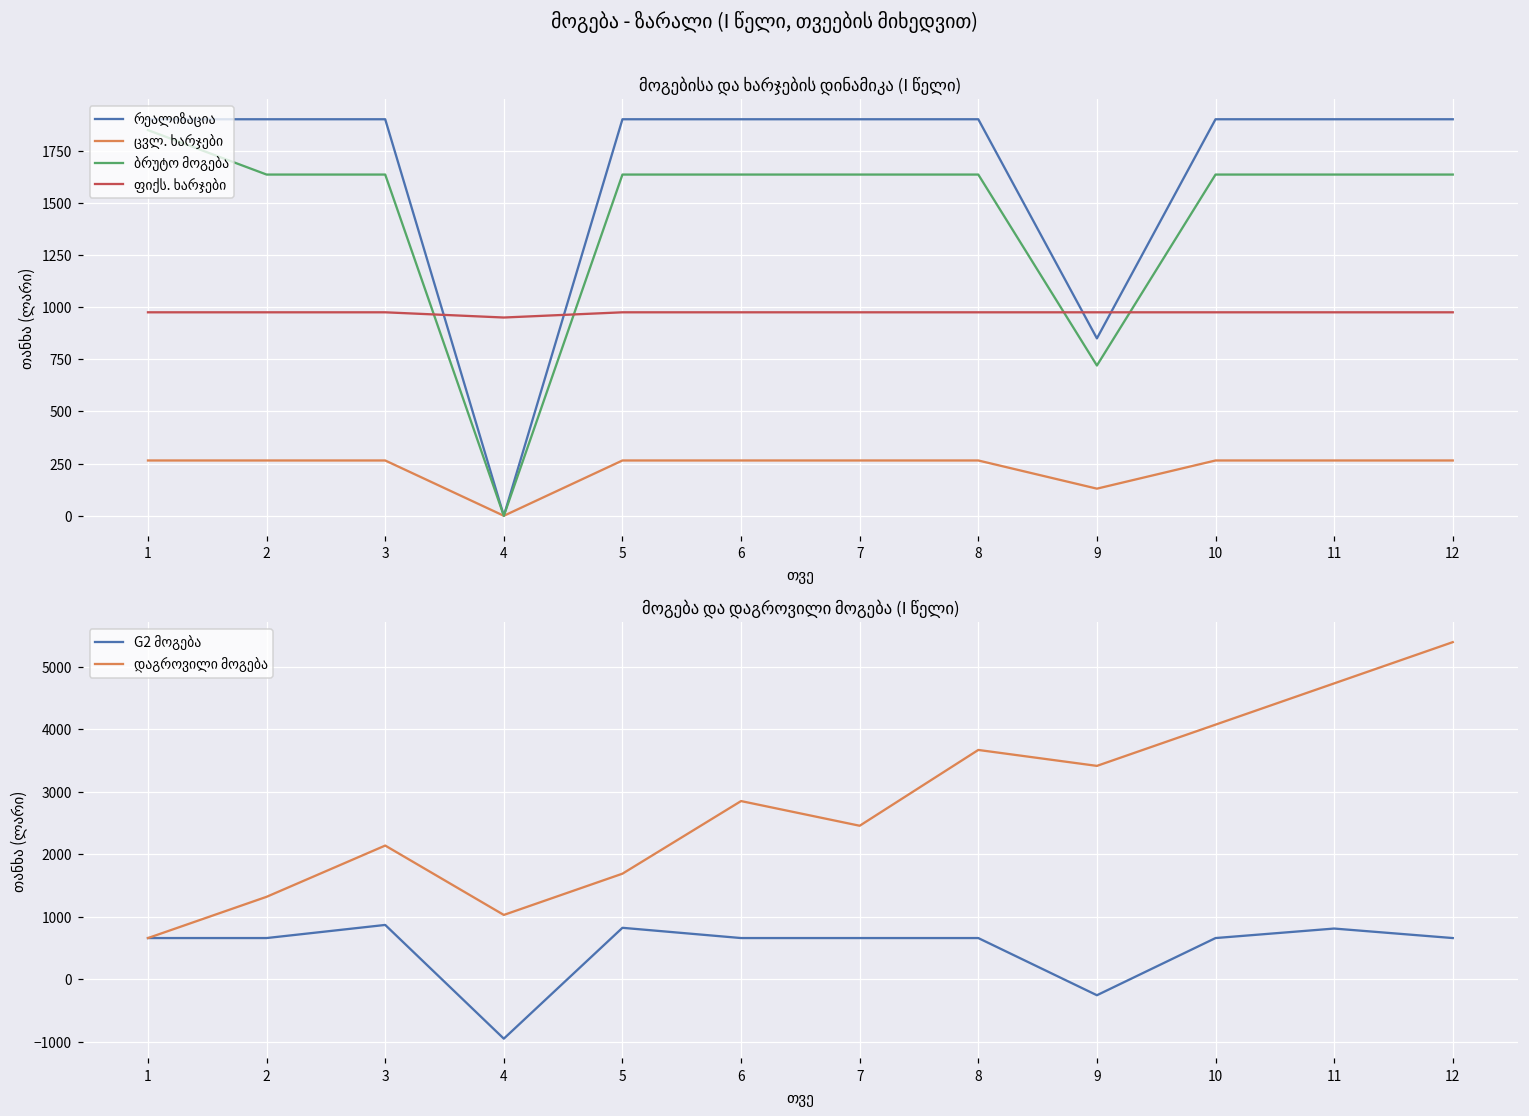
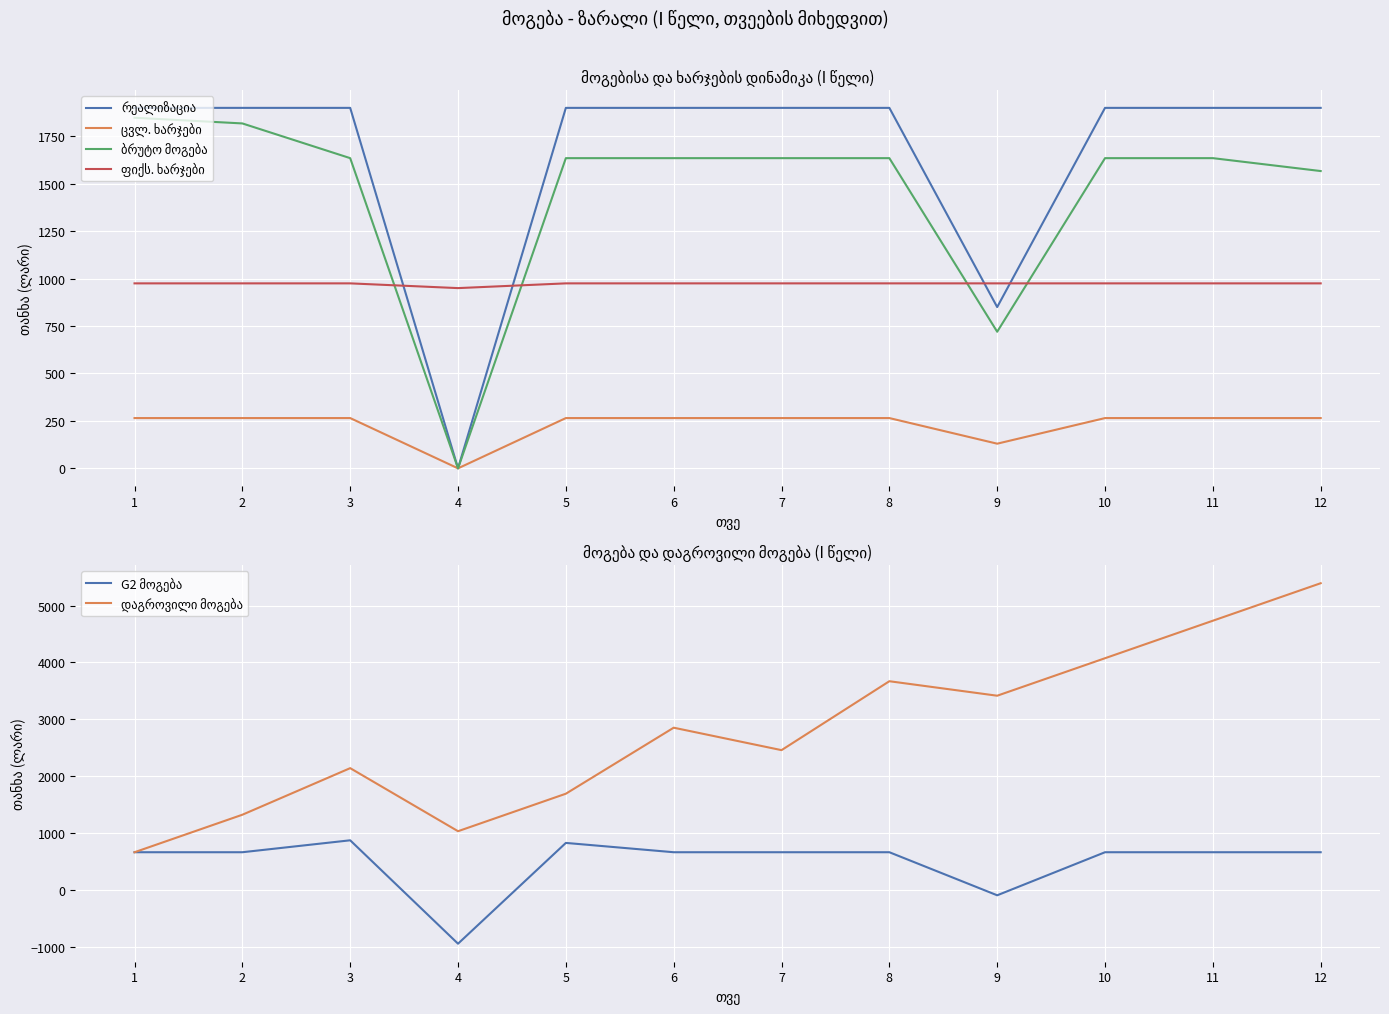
  {
    "მოგებისა და ხარჯების დინამიკა (I წელი)": {
      "რეალიზაცია": {
        "2": 1900,
        "3": 1900,
        "5": 1900,
        "6": 1900,
        "7": 1900,
        "8": 1900,
        "9": 850,
        "10": 1900,
        "11": 1900,
        "12": 1900
      },
      "ბრუტო მოგება": {
-       "2": 1640,
+       "2": 1820,
        "3": 1640,
        "5": 1640,
        "6": 1640,
        "7": 1640,
        "8": 1640,
        "9": 720,
        "10": 1640,
        "11": 1640,
-       "12": 1640
+       "12": 1570
      }
    },
    "მოგება და დაგროვილი მოგება (I წელი)": {
      "G2 მოგება": {
        "2": 700,
        "3": 900,
        "4": -1000,
        "5": 800,
        "6": 700,
        "7": 700,
        "8": 700,
-       "9": -300,
+       "9": -100,
        "10": 700,
-       "11": 800,
+       "11": 700,
        "12": 700
      },
      "დაგროვილი მოგება": {
        "2": 1300,
        "3": 2100,
        "4": 1000,
        "5": 1700,
        "6": 2900,
        "7": 2500,
        "8": 3700,
        "9": 3400,
        "10": 4100,
        "11": 4700,
        "12": 5400
      }
    }
  }
